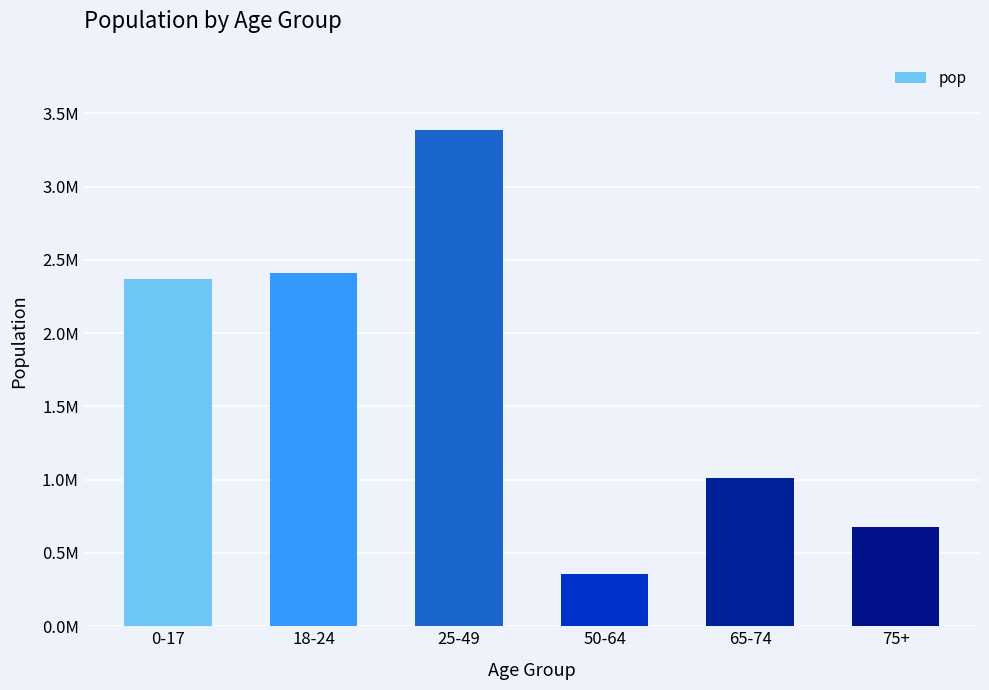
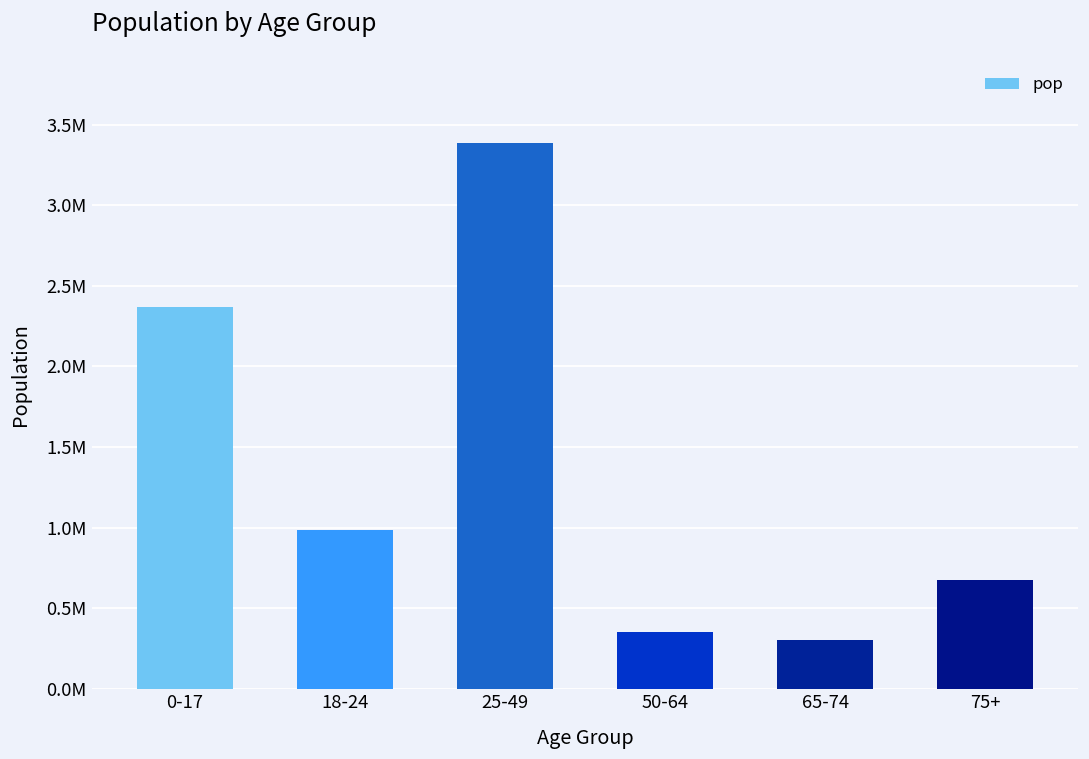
  {
    "0-17": 2370000,
-   "18-24": 2410000,
+   "18-24": 990000,
    "25-49": 3380000,
    "50-64": 350000,
-   "65-74": 1010000,
+   "65-74": 310000,
    "75+": 680000
  }
